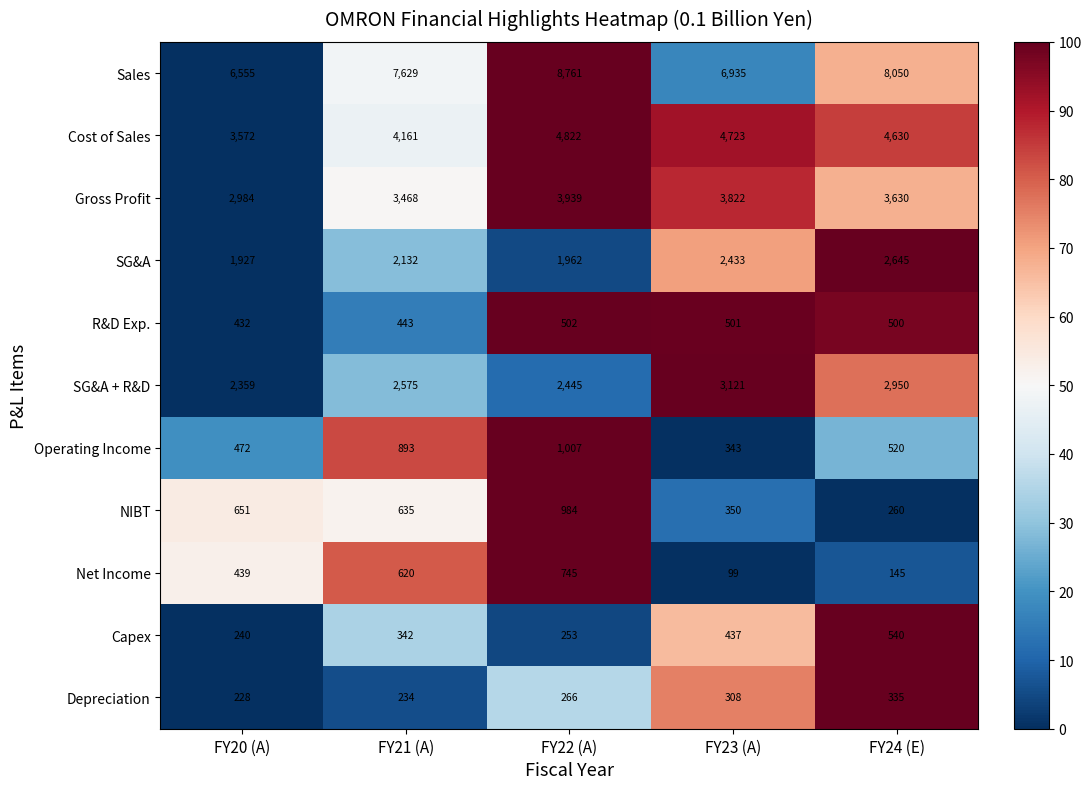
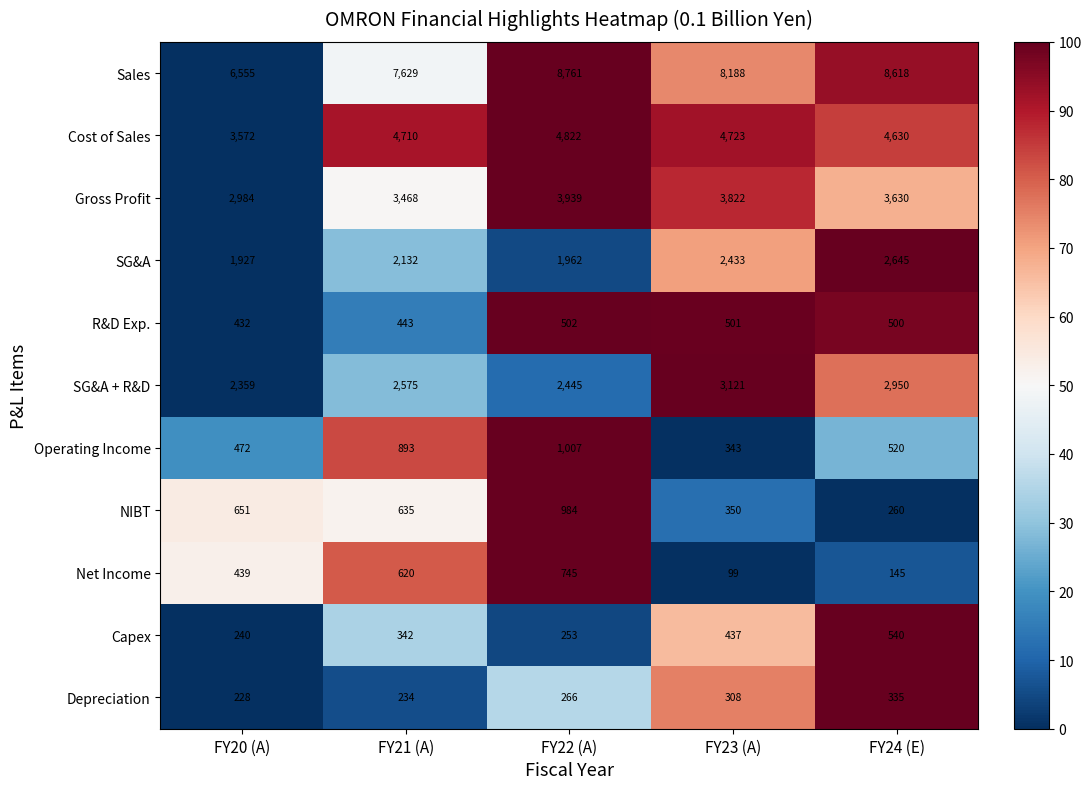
  {
    "Sales": {
      "FY20 (A)": "6,555",
      "FY21 (A)": "7,629",
      "FY22 (A)": "8,761",
-     "FY23 (A)": "6,935",
-     "FY24 (E)": "8,050"
+     "FY23 (A)": "8,188",
+     "FY24 (E)": "8,618"
    },
    "Cost of Sales": {
      "FY20 (A)": "3,572",
-     "FY21 (A)": "4,161",
+     "FY21 (A)": "4,710",
      "FY22 (A)": "4,822",
      "FY23 (A)": "4,723",
      "FY24 (E)": "4,630"
    },
    "Gross Profit": {
      "FY20 (A)": "2,984",
      "FY21 (A)": "3,468",
      "FY22 (A)": "3,939",
      "FY23 (A)": "3,822",
      "FY24 (E)": "3,630"
    },
    "SG&A": {
      "FY20 (A)": "1,927",
      "FY21 (A)": "2,132",
      "FY22 (A)": "1,962",
      "FY23 (A)": "2,433",
      "FY24 (E)": "2,645"
    },
    "R&D Exp.": {
      "FY20 (A)": "432",
      "FY21 (A)": "443",
      "FY22 (A)": "502",
      "FY23 (A)": "501",
      "FY24 (E)": "500"
    },
    "SG&A + R&D": {
      "FY20 (A)": "2,359",
      "FY21 (A)": "2,575",
      "FY22 (A)": "2,445",
      "FY23 (A)": "3,121",
      "FY24 (E)": "2,950"
    },
    "Operating Income": {
      "FY20 (A)": "472",
      "FY21 (A)": "893",
      "FY22 (A)": "1,007",
      "FY23 (A)": "343",
      "FY24 (E)": "520"
    },
    "NIBT": {
      "FY20 (A)": "651",
      "FY21 (A)": "635",
      "FY22 (A)": "984",
      "FY23 (A)": "350",
      "FY24 (E)": "260"
    },
    "Net Income": {
      "FY20 (A)": "439",
      "FY21 (A)": "620",
      "FY22 (A)": "745",
      "FY23 (A)": "99",
      "FY24 (E)": "145"
    },
    "Capex": {
      "FY20 (A)": "240",
      "FY21 (A)": "342",
      "FY22 (A)": "253",
      "FY23 (A)": "437",
      "FY24 (E)": "540"
    },
    "Depreciation": {
      "FY20 (A)": "228",
      "FY21 (A)": "234",
      "FY22 (A)": "266",
      "FY23 (A)": "308",
      "FY24 (E)": "335"
    }
  }
